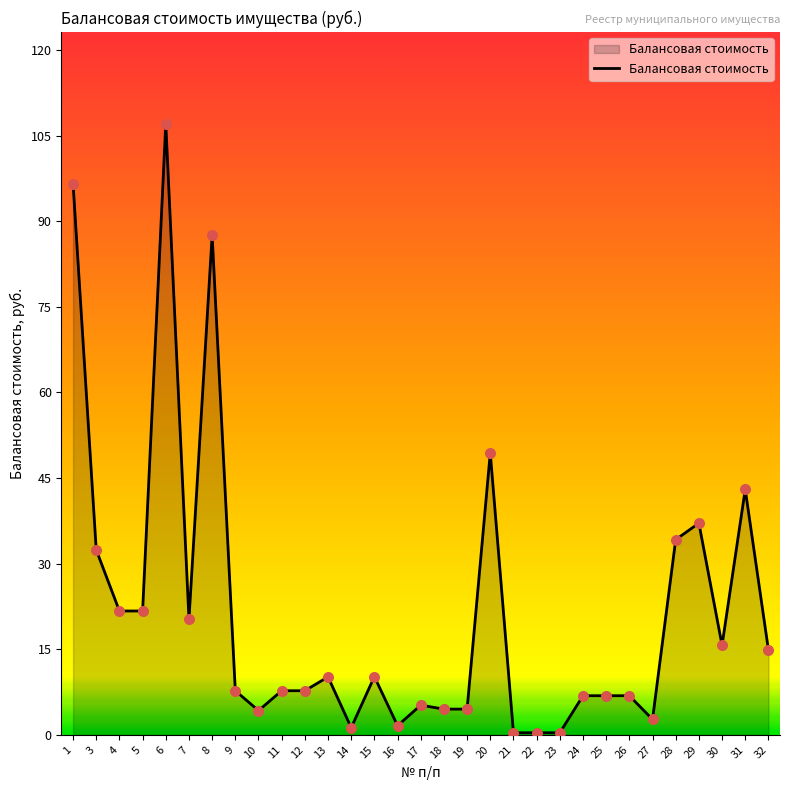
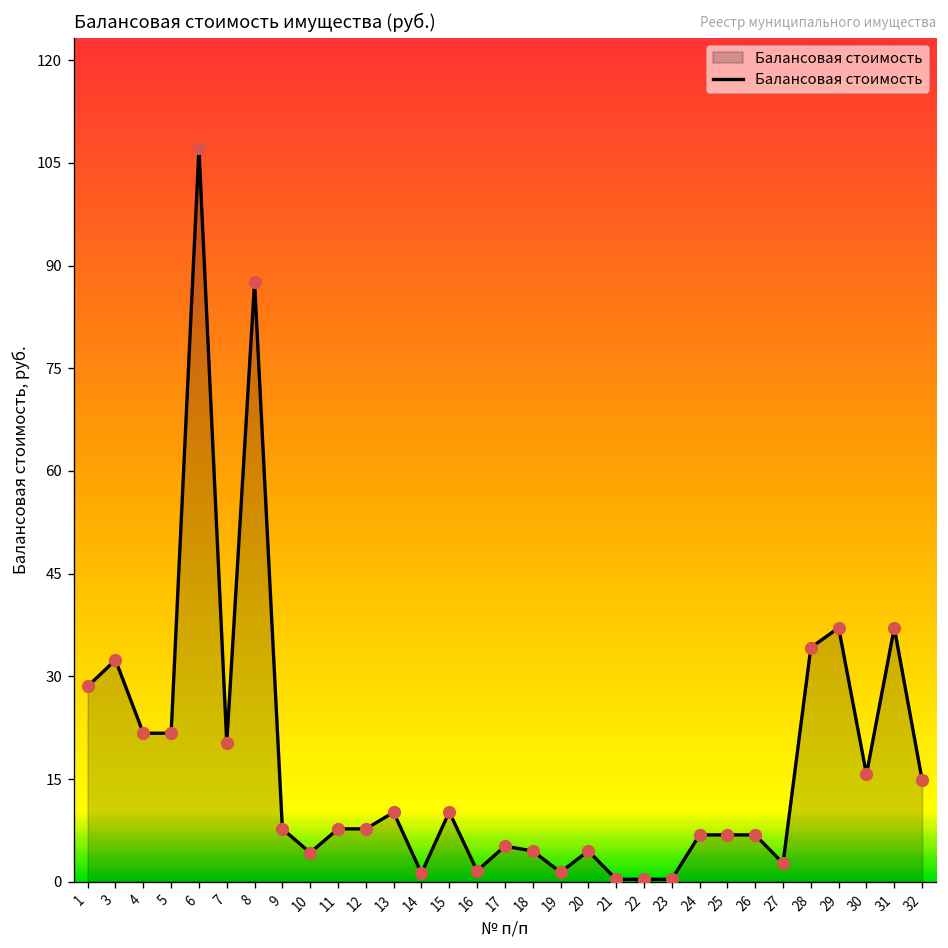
  {
-   "1": 97,
+   "1": 29,
    "3": 32,
    "4": 22,
    "5": 22,
    "6": 107,
    "7": 20,
    "8": 88,
    "9": 8,
    "10": 4,
    "11": 8,
    "12": 8,
    "13": 10,
    "14": 1,
    "15": 10,
    "16": 2,
    "17": 5,
    "18": 5,
-   "19": 5,
-   "20": 49,
+   "19": 1,
+   "20": 5,
    "21": 0,
    "22": 0,
    "23": 0,
    "24": 7,
    "25": 7,
    "26": 7,
    "27": 3,
    "28": 34,
    "29": 37,
    "30": 16,
-   "31": 43,
+   "31": 37,
    "32": 15
  }
